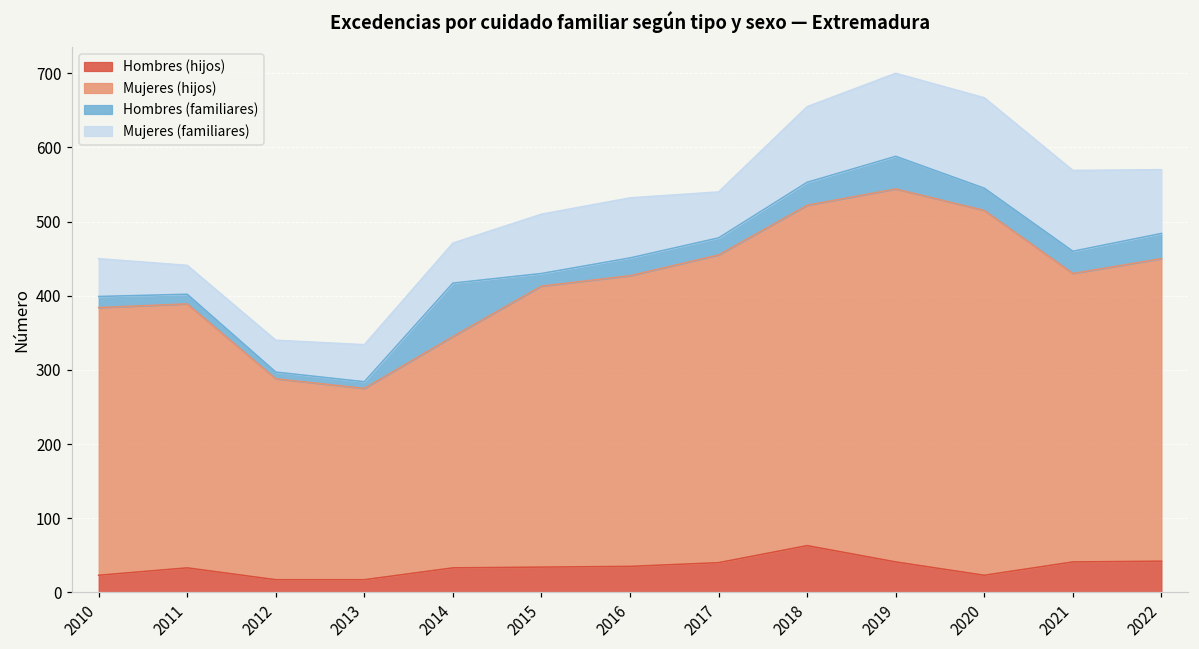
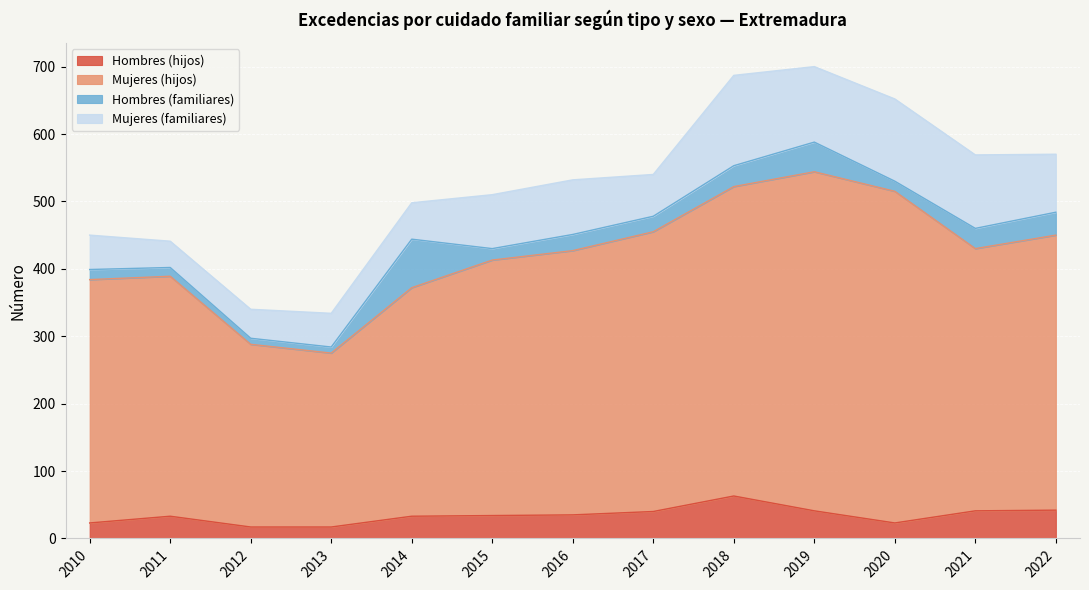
  {
    "Hombres (hijos)": {
      "2010": 20,
      "2011": 30,
      "2012": 20,
      "2013": 20,
      "2014": 30,
      "2015": 30,
      "2016": 40,
      "2017": 40,
      "2018": 60,
      "2019": 40,
      "2020": 20,
      "2021": 40,
      "2022": 40
    },
    "Mujeres (hijos)": {
      "2010": 360,
      "2011": 360,
      "2012": 270,
      "2013": 260,
-     "2014": 310,
+     "2014": 340,
      "2015": 380,
      "2016": 390,
      "2017": 420,
      "2018": 460,
      "2019": 500,
      "2020": 490,
      "2021": 390,
      "2022": 410
    },
    "Hombres (familiares)": {
      "2010": 20,
      "2011": 10,
      "2012": 10,
      "2013": 10,
      "2014": 70,
      "2015": 20,
      "2016": 20,
      "2017": 20,
      "2018": 30,
      "2019": 40,
-     "2020": 30,
+     "2020": 20,
      "2021": 30,
      "2022": 30
    },
    "Mujeres (familiares)": {
      "2010": 50,
      "2011": 40,
      "2012": 40,
      "2013": 50,
      "2014": 50,
      "2015": 80,
      "2016": 80,
      "2017": 60,
-     "2018": 100,
+     "2018": 130,
      "2019": 110,
      "2020": 120,
      "2021": 110,
      "2022": 90
    }
  }
